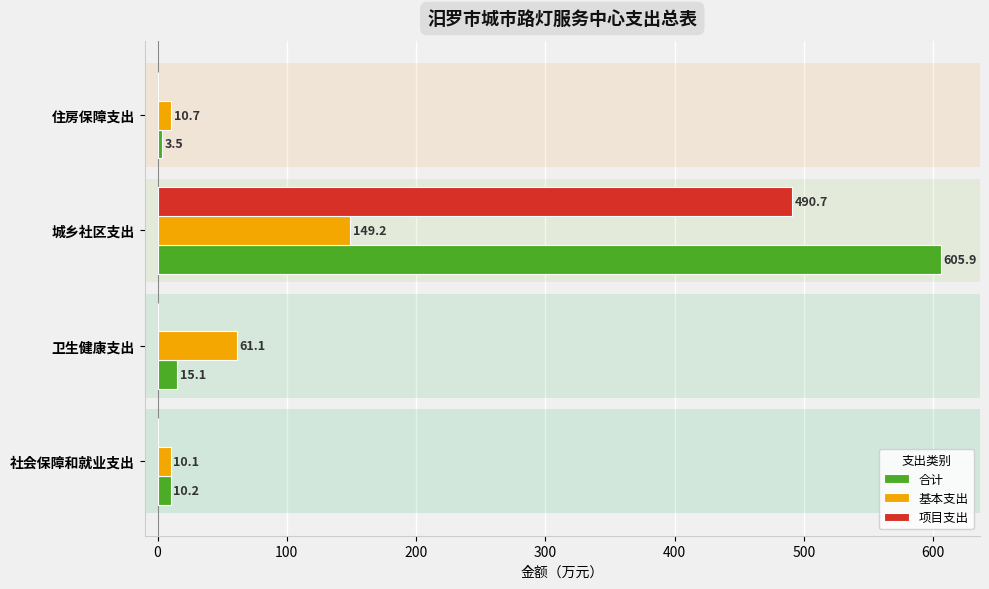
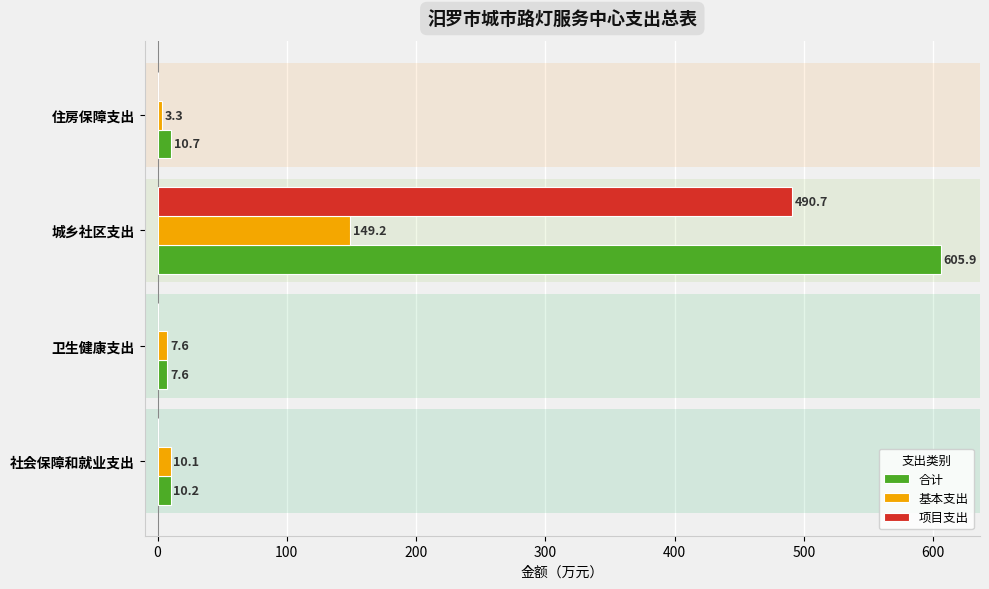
  {
    "合计": {
-     "住房保障支出": 3.5,
+     "住房保障支出": 10.7,
      "城乡社区支出": 605.9,
-     "卫生健康支出": 15.1,
+     "卫生健康支出": 7.6,
      "社会保障和就业支出": 10.2
    },
    "基本支出": {
-     "住房保障支出": 10.7,
+     "住房保障支出": 3.3,
      "城乡社区支出": 149.2,
-     "卫生健康支出": 61.1,
+     "卫生健康支出": 7.6,
      "社会保障和就业支出": 10.1
    },
    "项目支出": {
      "城乡社区支出": 490.7
    }
  }
